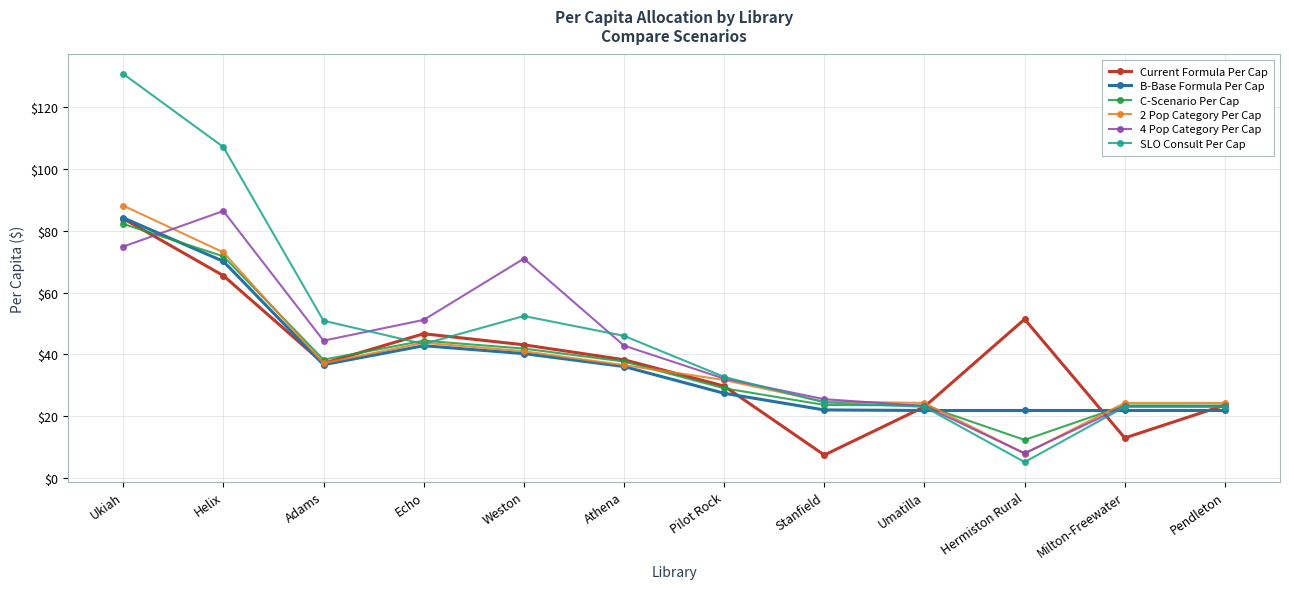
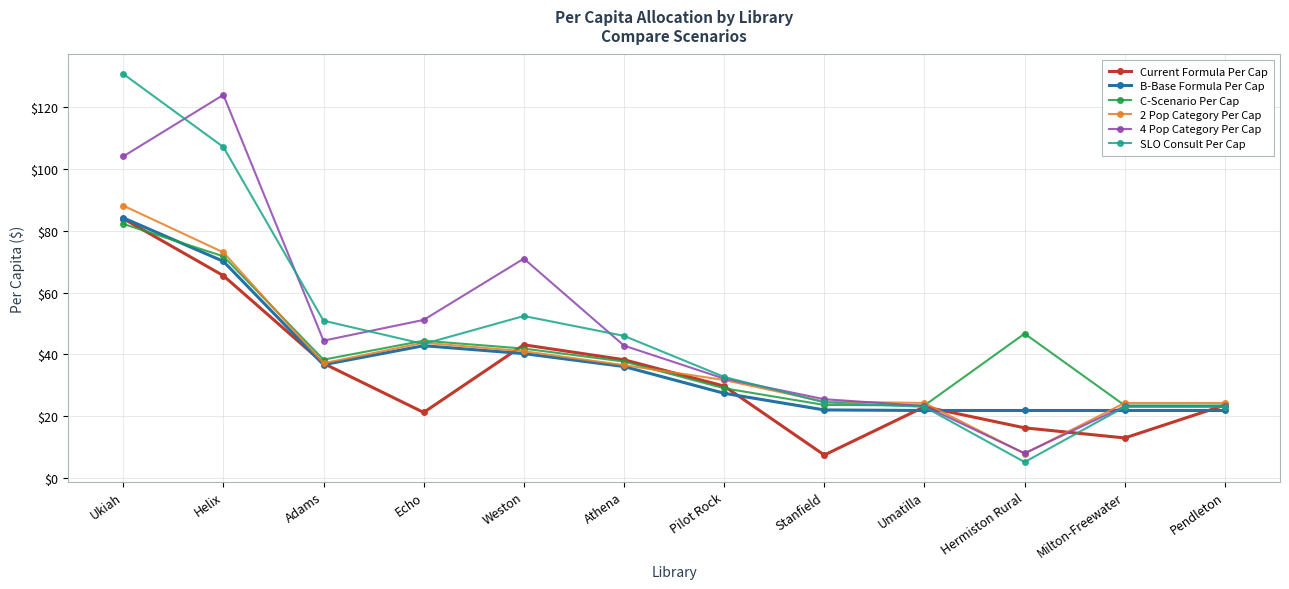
  {
    "Current Formula Per Cap": {
      "Helix": "$65",
-     "Echo": "$47",
+     "Echo": "$21",
      "Weston": "$43",
      "Stanfield": "$8",
-     "Hermiston Rural": "$51",
+     "Hermiston Rural": "$16",
      "Milton-Freewater": "$13"
    },
    "C-Scenario Per Cap": {
      "Ukiah": "$82",
      "Helix": "$72",
      "Adams": "$38",
      "Weston": "$42",
-     "Hermiston Rural": "$12"
+     "Hermiston Rural": "$47"
    },
    "2 Pop Category Per Cap": {
      "Ukiah": "$88",
      "Helix": "$73"
    },
    "4 Pop Category Per Cap": {
-     "Ukiah": "$75",
-     "Helix": "$86",
+     "Ukiah": "$104",
+     "Helix": "$124",
      "Adams": "$44",
      "Echo": "$51",
      "Weston": "$71",
      "Athena": "$43"
    }
  }
